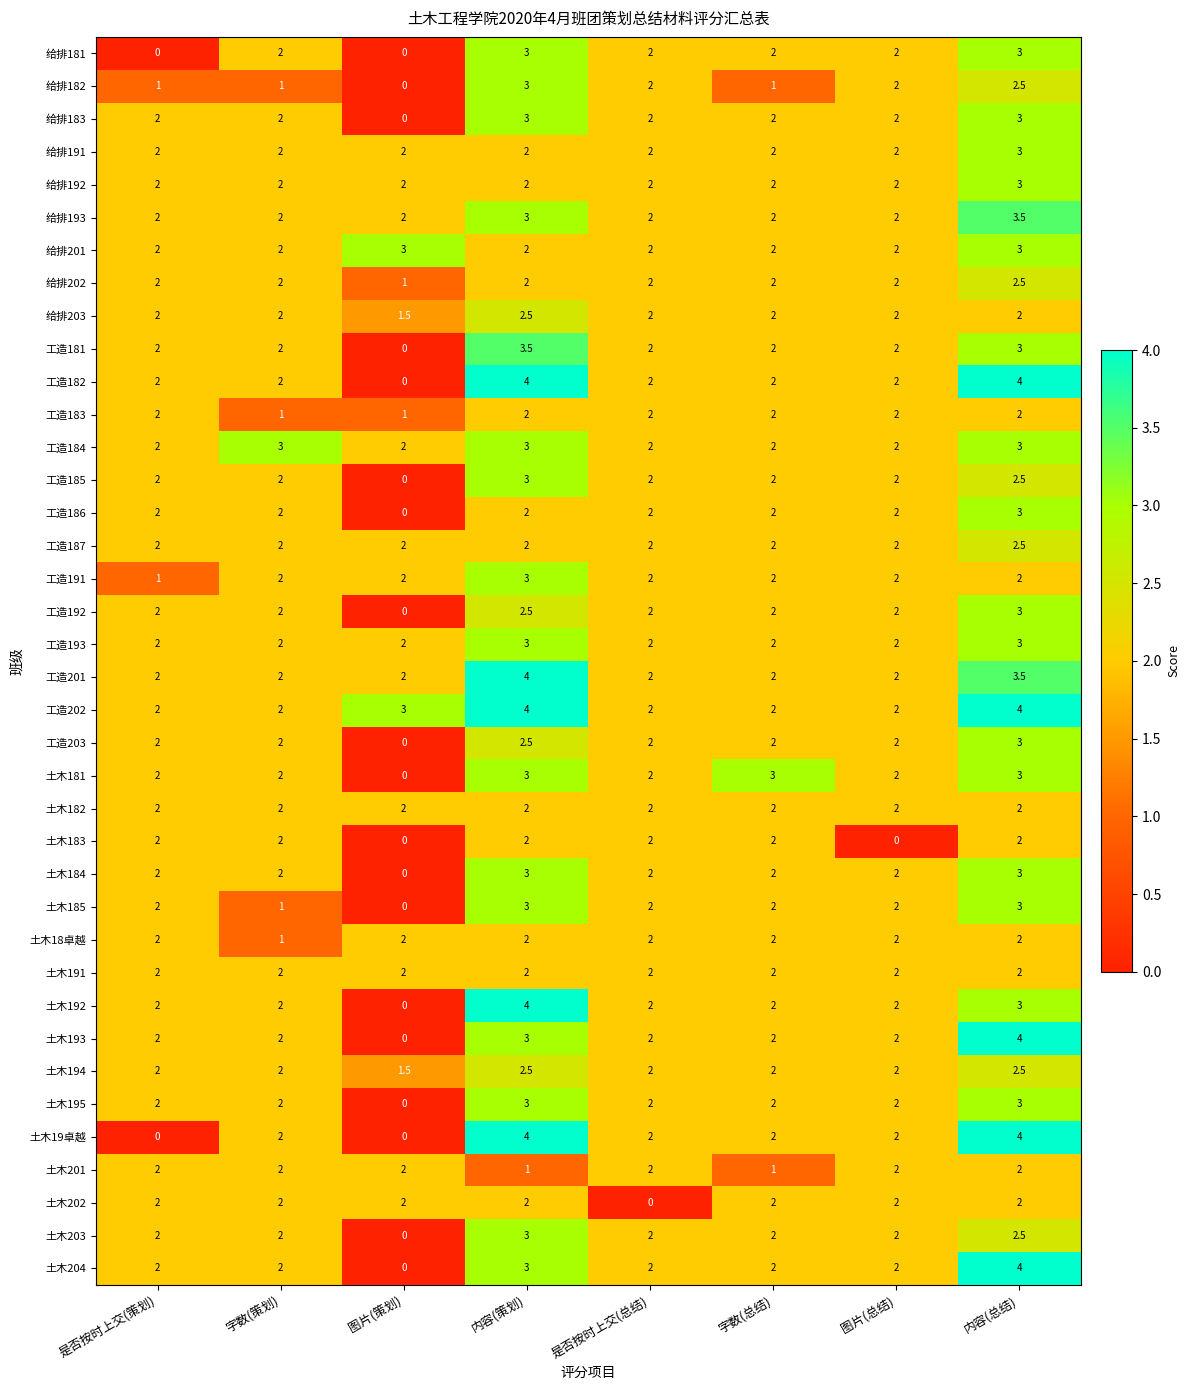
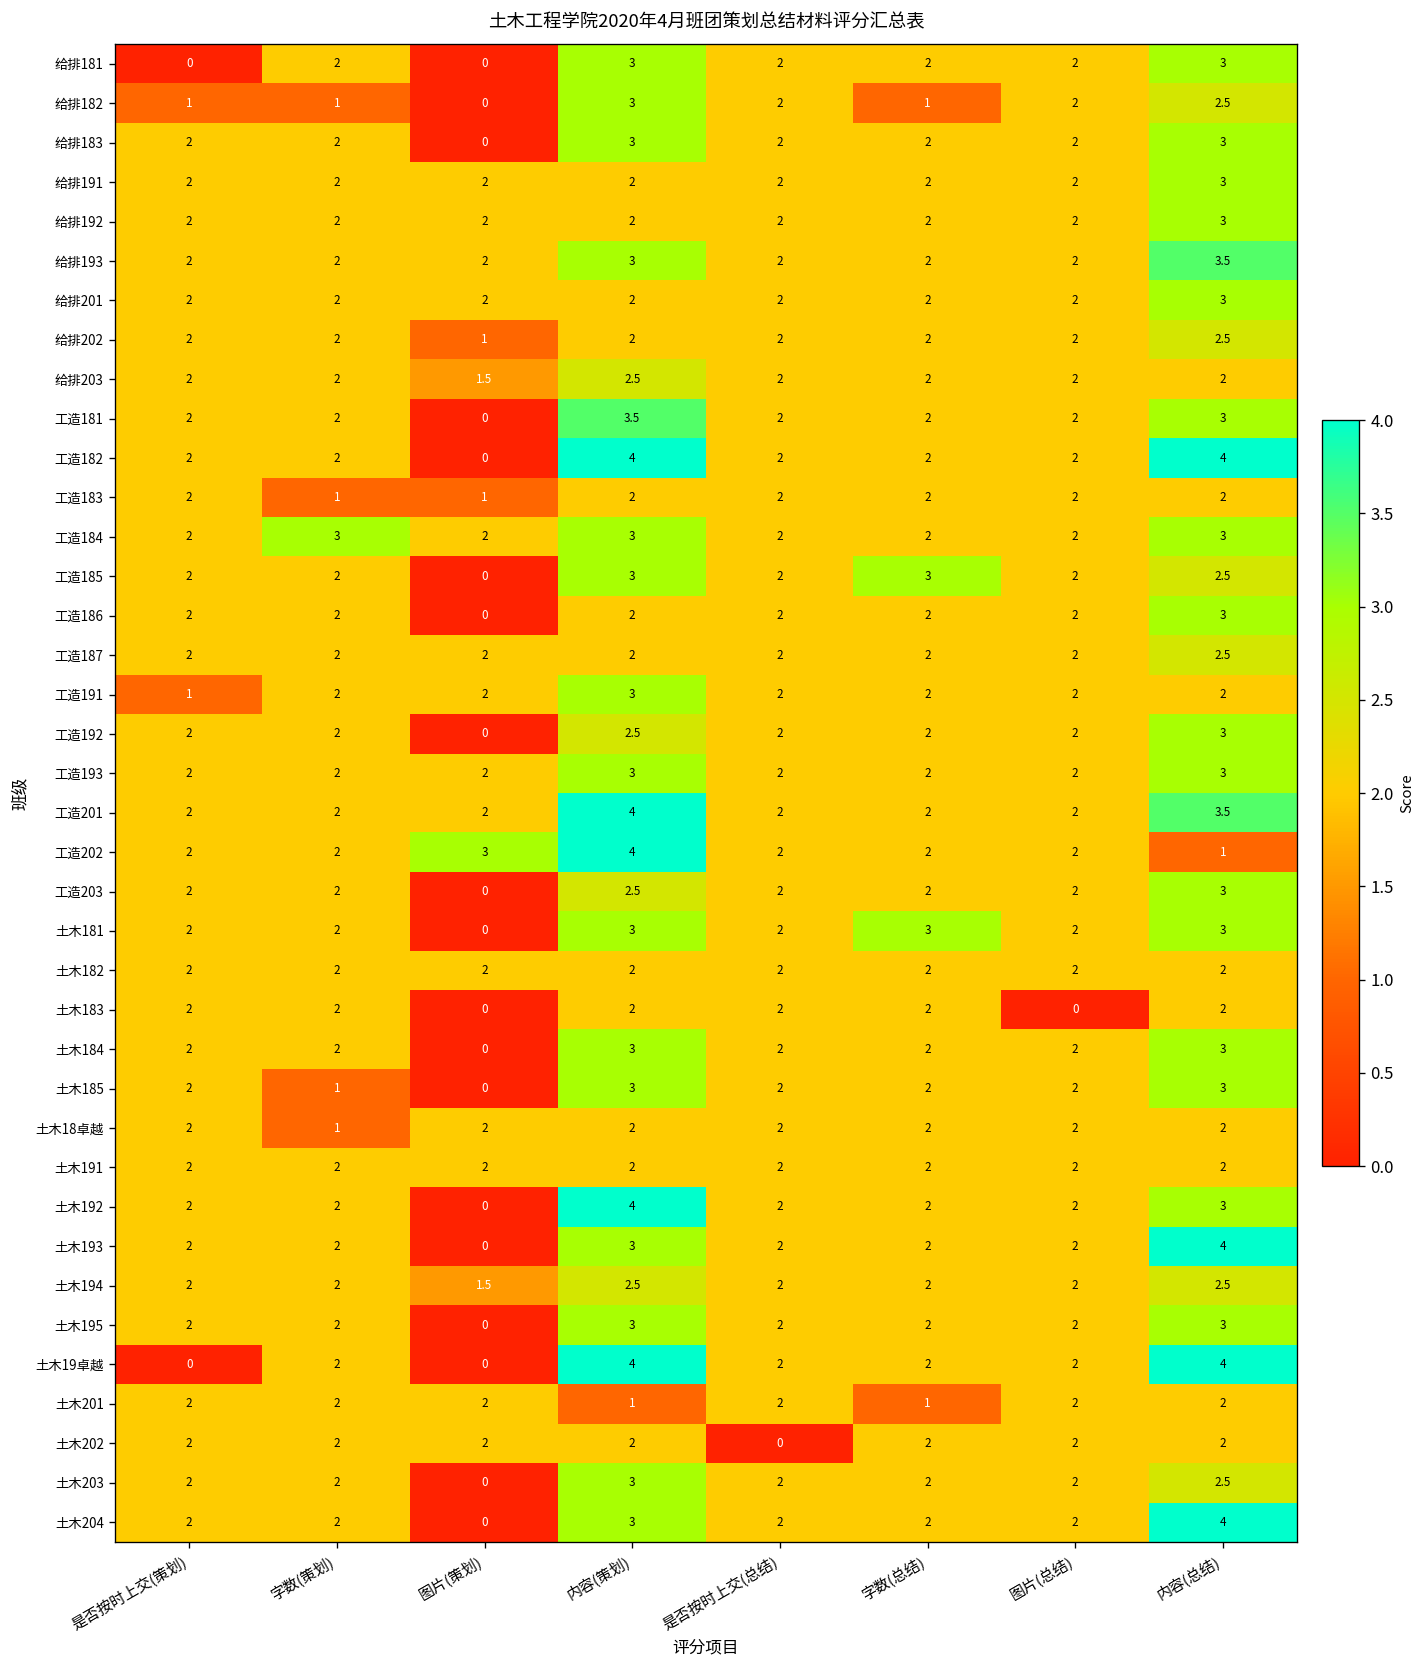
  {
    "给排201": {
      "是否按时上交(策划)": 2,
      "字数(策划)": 2,
-     "图片(策划)": 3,
+     "图片(策划)": 2,
      "内容(策划)": 2,
      "是否按时上交(总结)": 2,
      "字数(总结)": 2,
      "图片(总结)": 2,
      "内容(总结)": 3
    },
    "工造185": {
      "是否按时上交(策划)": 2,
      "字数(策划)": 2,
      "图片(策划)": 0,
      "内容(策划)": 3,
      "是否按时上交(总结)": 2,
-     "字数(总结)": 2,
+     "字数(总结)": 3,
      "图片(总结)": 2,
      "内容(总结)": 2.5
    },
    "工造202": {
      "是否按时上交(策划)": 2,
      "字数(策划)": 2,
      "图片(策划)": 3,
      "内容(策划)": 4,
      "是否按时上交(总结)": 2,
      "字数(总结)": 2,
      "图片(总结)": 2,
-     "内容(总结)": 4
+     "内容(总结)": 1
    }
  }
